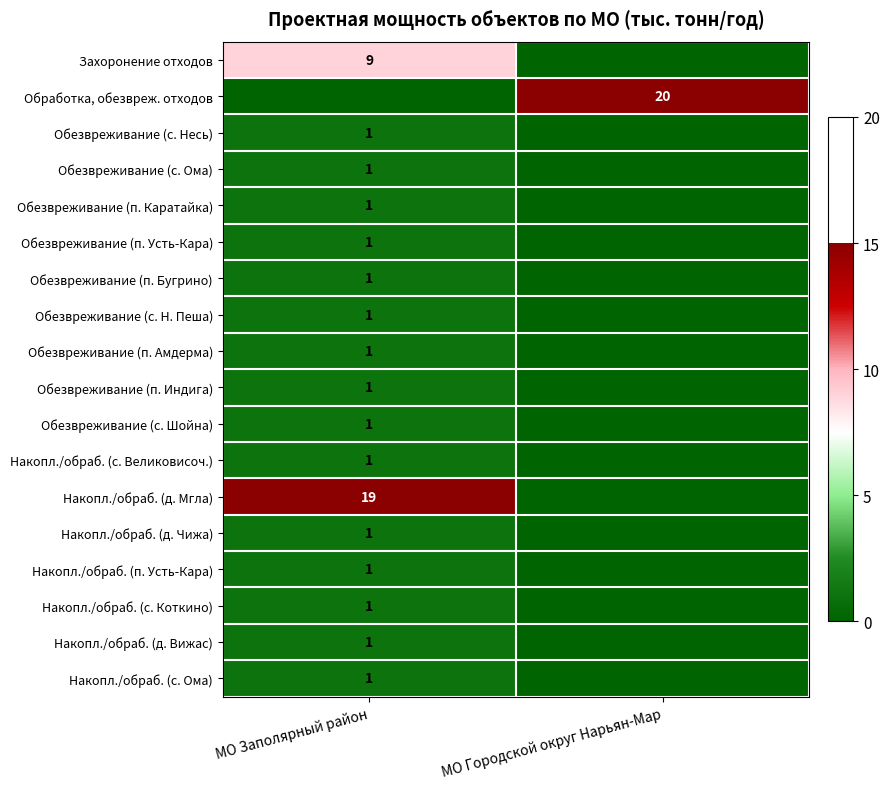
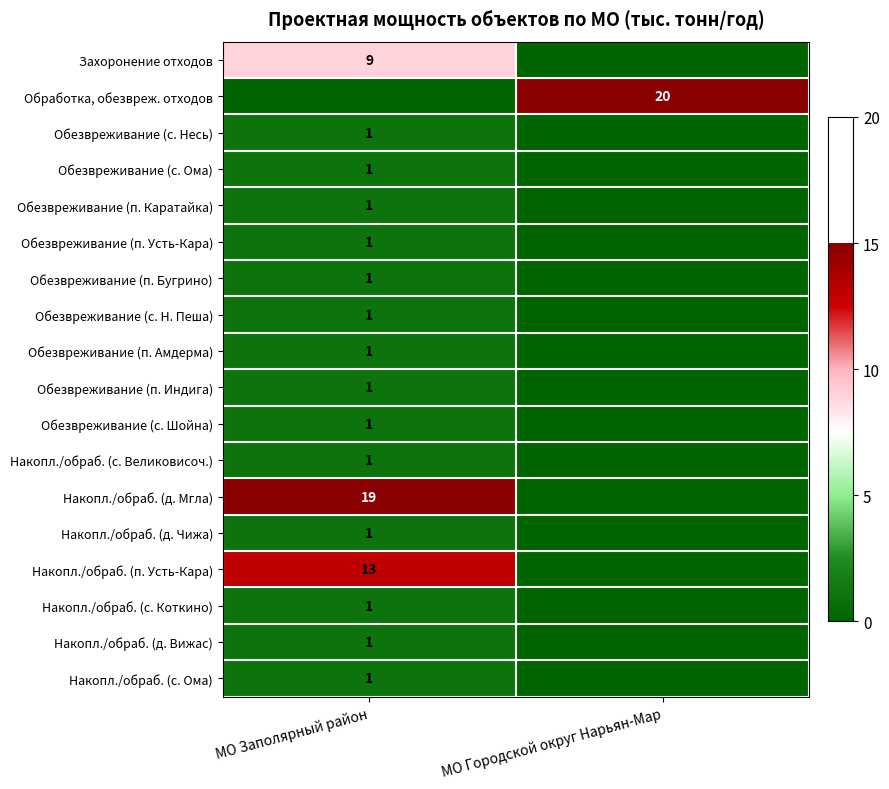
  {
    "Захоронение отходов": {
      "МО Заполярный район": 9
    },
    "Обработка, обезвреж. отходов": {
      "МО Городской округ Нарьян-Мар": 20
    },
    "Обезвреживание (с. Несь)": {
      "МО Заполярный район": 1
    },
    "Обезвреживание (с. Ома)": {
      "МО Заполярный район": 1
    },
    "Обезвреживание (п. Каратайка)": {
      "МО Заполярный район": 1
    },
    "Обезвреживание (п. Усть-Кара)": {
      "МО Заполярный район": 1
    },
    "Обезвреживание (п. Бугрино)": {
      "МО Заполярный район": 1
    },
    "Обезвреживание (с. Н. Пеша)": {
      "МО Заполярный район": 1
    },
    "Обезвреживание (п. Амдерма)": {
      "МО Заполярный район": 1
    },
    "Обезвреживание (п. Индига)": {
      "МО Заполярный район": 1
    },
    "Обезвреживание (с. Шойна)": {
      "МО Заполярный район": 1
    },
    "Накопл./обраб. (с. Великовисоч.)": {
      "МО Заполярный район": 1
    },
    "Накопл./обраб. (д. Мгла)": {
      "МО Заполярный район": 19
    },
    "Накопл./обраб. (д. Чижа)": {
      "МО Заполярный район": 1
    },
    "Накопл./обраб. (п. Усть-Кара)": {
-     "МО Заполярный район": 1
+     "МО Заполярный район": 13
    },
    "Накопл./обраб. (с. Коткино)": {
      "МО Заполярный район": 1
    },
    "Накопл./обраб. (д. Вижас)": {
      "МО Заполярный район": 1
    },
    "Накопл./обраб. (с. Ома)": {
      "МО Заполярный район": 1
    }
  }
